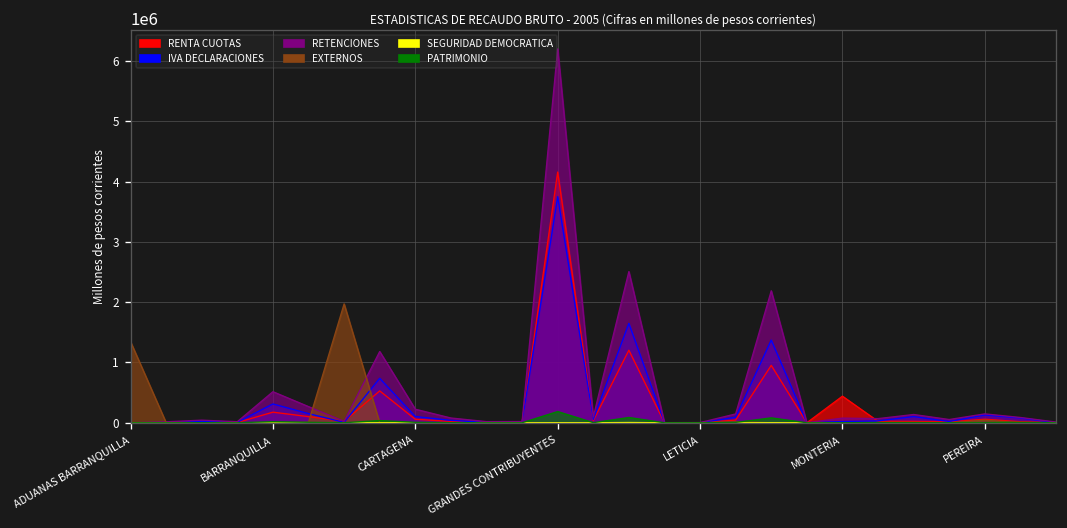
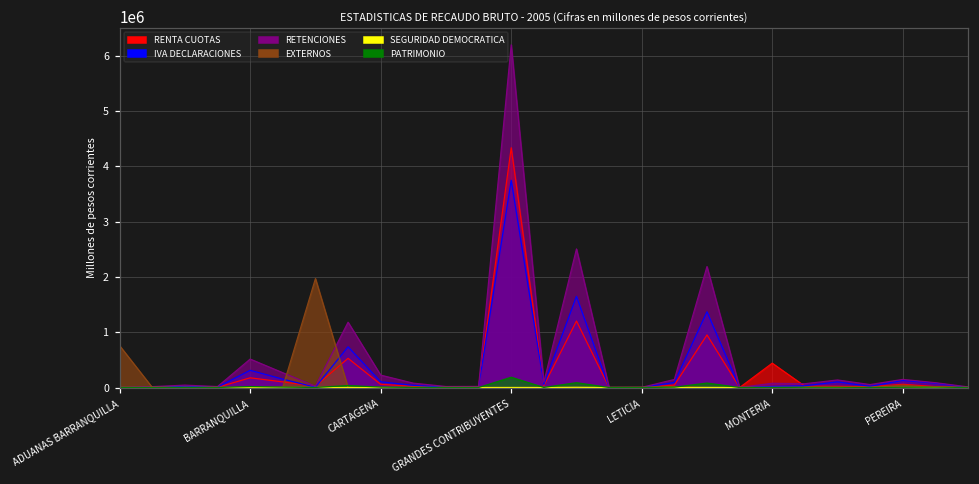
  {
    "RENTA CUOTAS": {
      "BARRANQUILLA": 200000,
-     "GRANDES CONTRIBUYENTES": 4200000,
+     "GRANDES CONTRIBUYENTES": 4300000,
      "MONTERIA": 400000
    },
    "IVA DECLARACIONES": {
      "BARRANQUILLA": 300000,
      "GRANDES CONTRIBUYENTES": 3800000
    },
    "RETENCIONES": {
      "BARRANQUILLA": 500000,
      "CARTAGENA": 200000,
      "MONTERIA": 100000
    },
    "EXTERNOS": {
-     "ADUANAS BARRANQUILLA": 1300000
+     "ADUANAS BARRANQUILLA": 800000
    },
    "PATRIMONIO": {
      "GRANDES CONTRIBUYENTES": 200000
    }
  }
